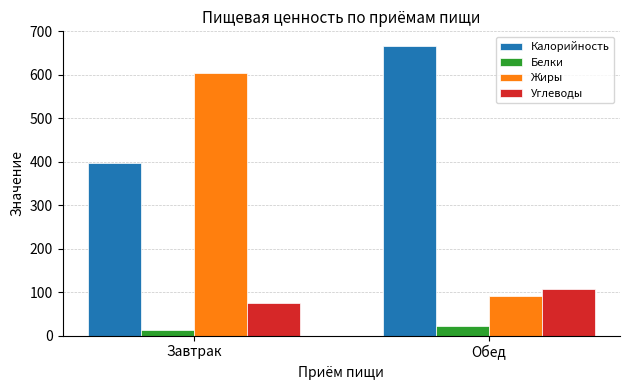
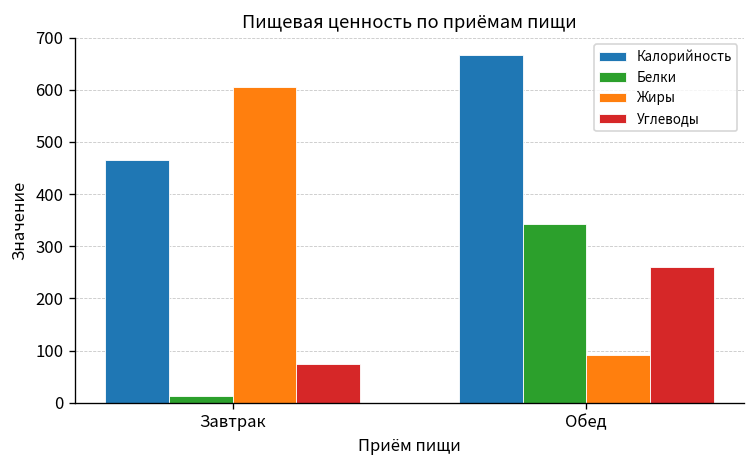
  {
    "Калорийность": {
-     "Завтрак": 400,
+     "Завтрак": 470,
      "Обед": 670
    },
    "Белки": {
      "Завтрак": 10,
-     "Обед": 20
+     "Обед": 340
    },
    "Жиры": {
      "Завтрак": 600,
      "Обед": 90
    },
    "Углеводы": {
      "Завтрак": 70,
-     "Обед": 110
+     "Обед": 260
    }
  }
